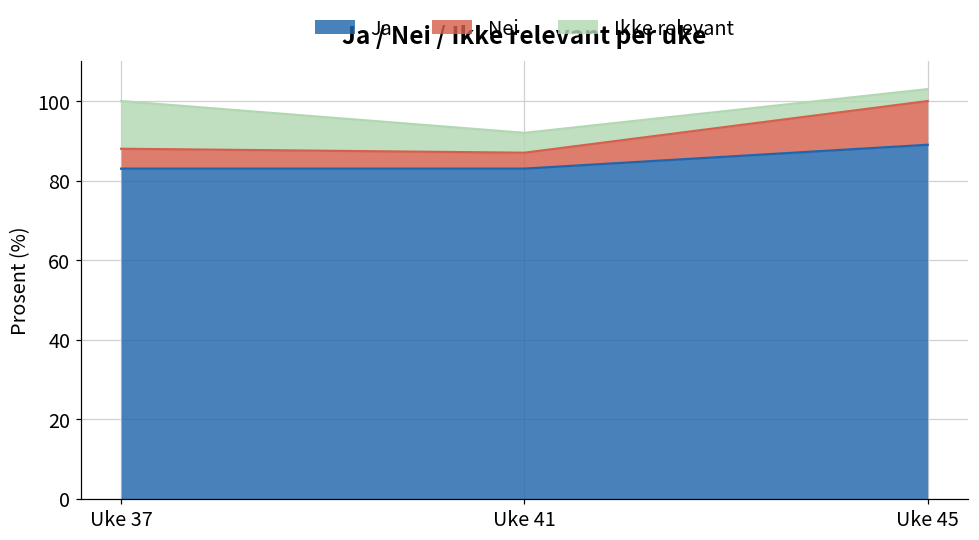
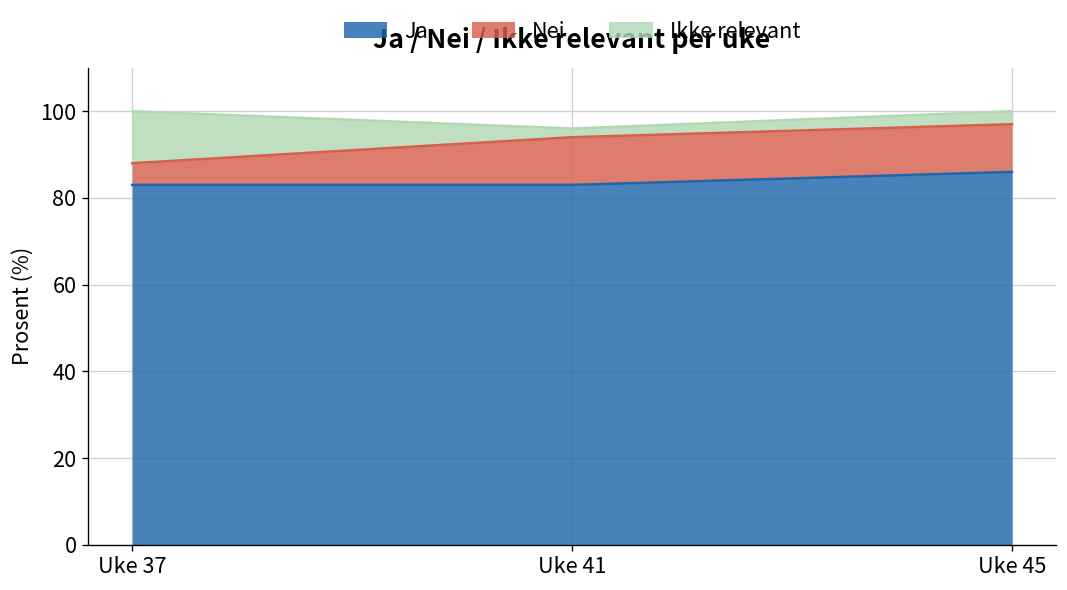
  {
    "Ja": {
      "Uke 37": 83,
      "Uke 41": 83,
-     "Uke 45": 89
+     "Uke 45": 86
    },
    "Nei": {
      "Uke 37": 5,
-     "Uke 41": 4,
+     "Uke 41": 11,
      "Uke 45": 11
    },
    "Ikke relevant": {
      "Uke 37": 12,
-     "Uke 41": 5,
+     "Uke 41": 2,
      "Uke 45": 3
    }
  }
